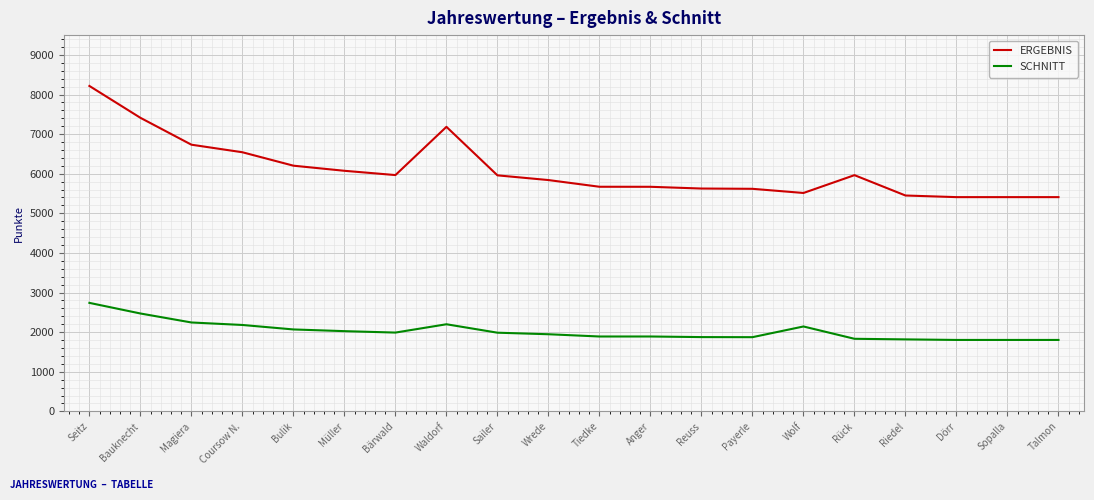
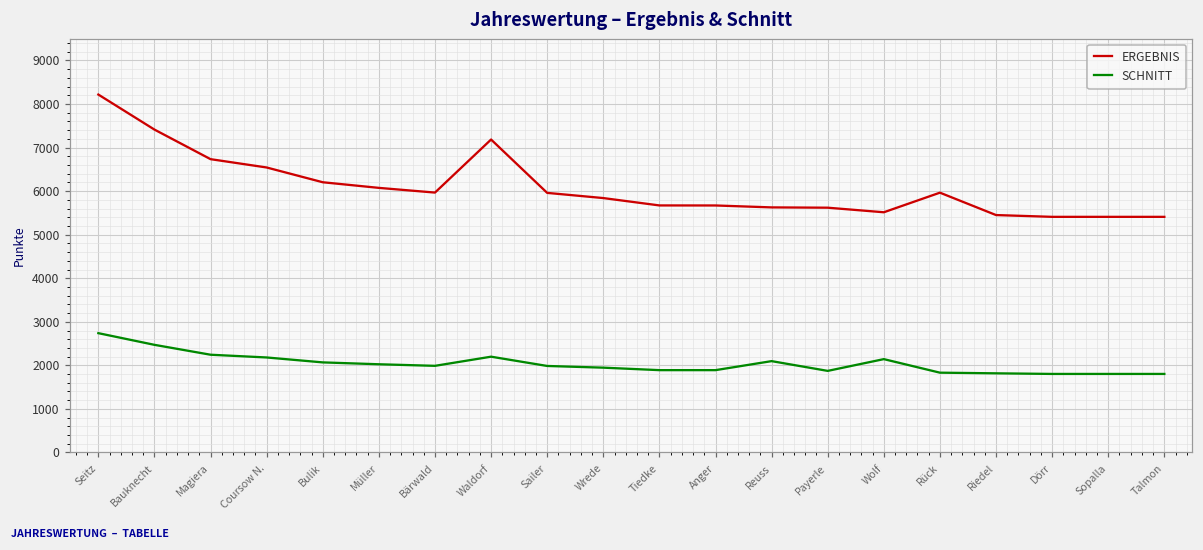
  {
    "ERGEBNIS": {
      "Seitz": 8200,
      "Bauknecht": 7400,
      "Magiera": 6700,
      "Coursow N.": 6500,
      "Bulik": 6200,
      "Müller": 6100,
      "Bärwald": 6000,
      "Waldorf": 7200,
      "Sailer": 6000,
      "Wrede": 5800,
      "Tiedke": 5700,
      "Anger": 5700,
      "Reuss": 5600,
      "Payerle": 5600,
      "Wolf": 5500,
      "Rück": 6000,
      "Riedel": 5500,
      "Dörr": 5400,
      "Sopalla": 5400,
      "Talmon": 5400
    },
    "SCHNITT": {
      "Seitz": 2700,
      "Bauknecht": 2500,
      "Magiera": 2200,
      "Coursow N.": 2200,
      "Bulik": 2100,
      "Müller": 2000,
      "Bärwald": 2000,
      "Waldorf": 2200,
      "Sailer": 2000,
      "Wrede": 1900,
      "Tiedke": 1900,
      "Anger": 1900,
-     "Reuss": 1900,
+     "Reuss": 2100,
      "Payerle": 1900,
      "Wolf": 2100,
      "Rück": 1800,
      "Riedel": 1800,
      "Dörr": 1800,
      "Sopalla": 1800,
      "Talmon": 1800
    }
  }
